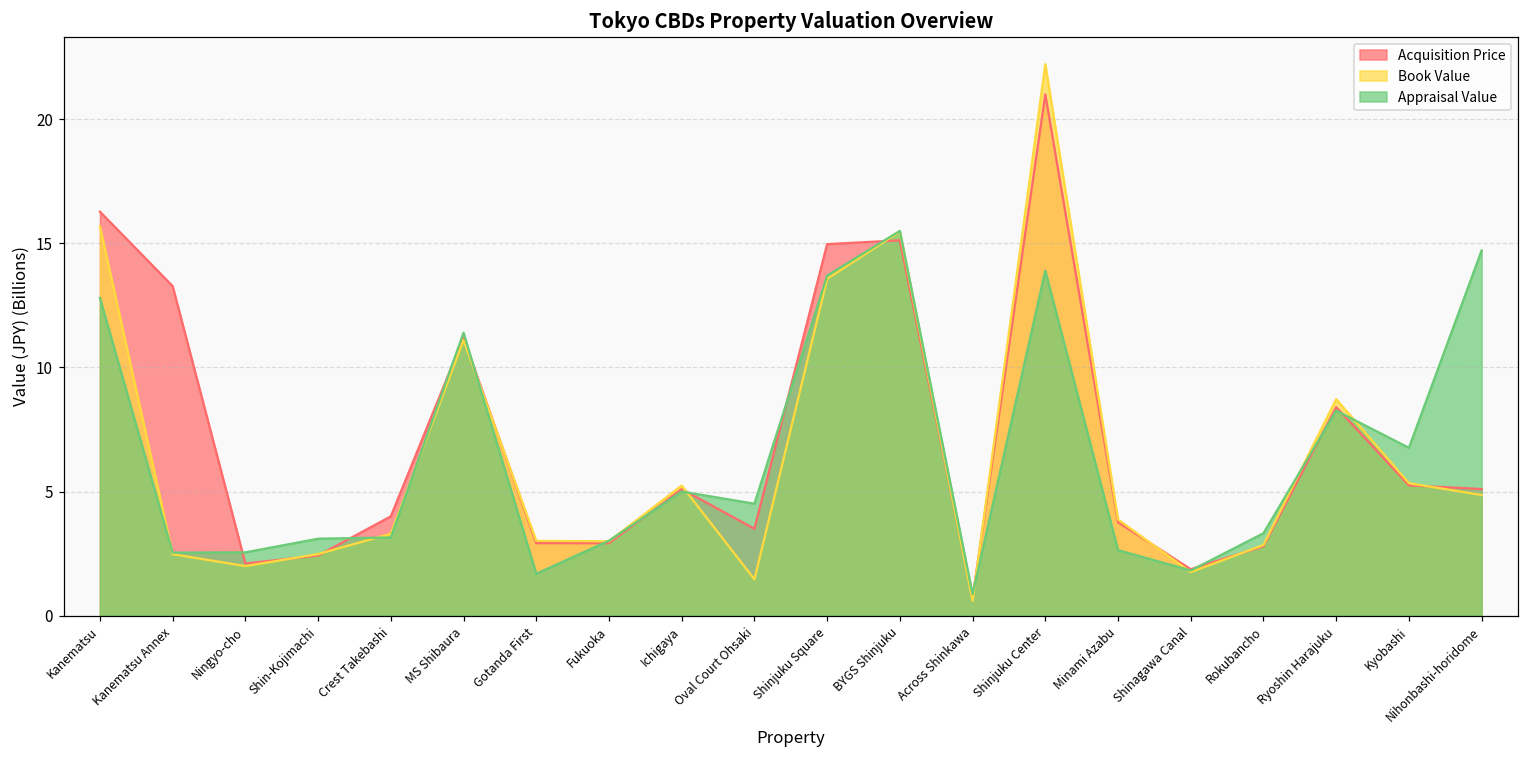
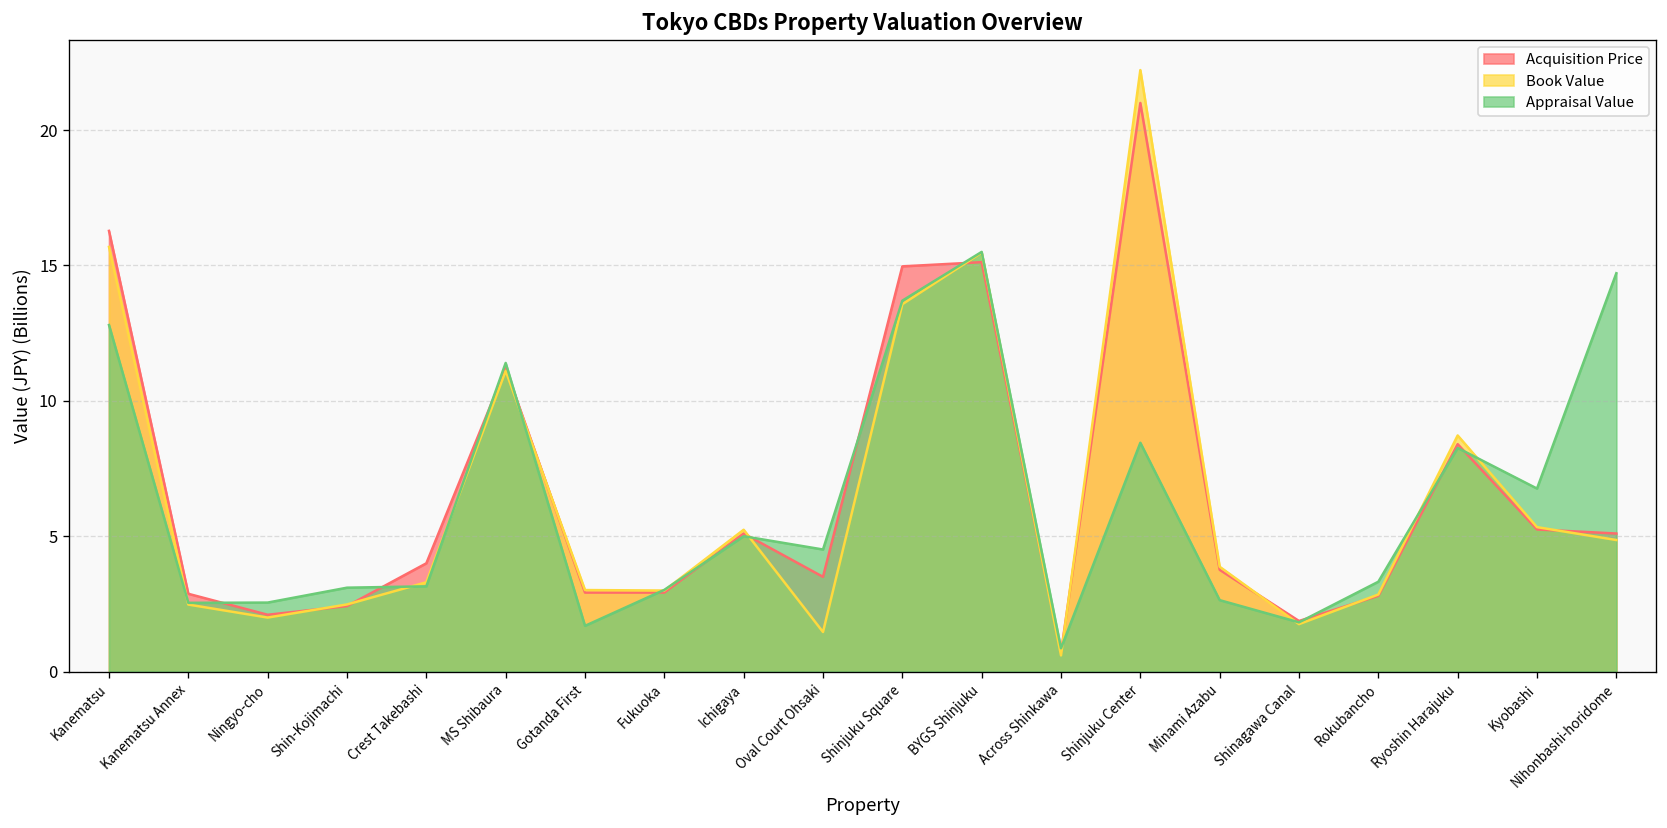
  {
    "Acquisition Price": {
      "Kanematsu": 16.3,
-     "Kanematsu Annex": 13.3,
+     "Kanematsu Annex": 2.9,
      "Crest Takebashi": 4.0,
      "Oval Court Ohsaki": 3.5,
      "Shinjuku Square": 15.0,
      "BYGS Shinjuku": 15.1,
      "Shinjuku Center": 21.0,
      "Ryoshin Harajuku": 8.4,
      "Nihonbashi-horidome": 5.1
    },
    "Book Value": {
      "Kanematsu": 15.7,
      "Crest Takebashi": 3.3,
      "Ichigaya": 5.2,
      "Oval Court Ohsaki": 1.5,
      "Shinjuku Square": 13.6,
      "Shinjuku Center": 22.2,
      "Ryoshin Harajuku": 8.7,
      "Nihonbashi-horidome": 4.9
    },
    "Appraisal Value": {
      "Kanematsu": 12.8,
      "Ningyo-cho": 2.6,
      "Shin-Kojimachi": 3.1,
      "Crest Takebashi": 3.2,
      "MS Shibaura": 11.4,
      "Gotanda First": 1.7,
      "Oval Court Ohsaki": 4.5,
      "Shinjuku Square": 13.7,
      "Across Shinkawa": 0.9,
-     "Shinjuku Center": 13.9,
+     "Shinjuku Center": 8.5,
      "Minami Azabu": 2.6,
      "Rokubancho": 3.3,
      "Ryoshin Harajuku": 8.3,
      "Kyobashi": 6.8,
      "Nihonbashi-horidome": 14.7
    }
  }
